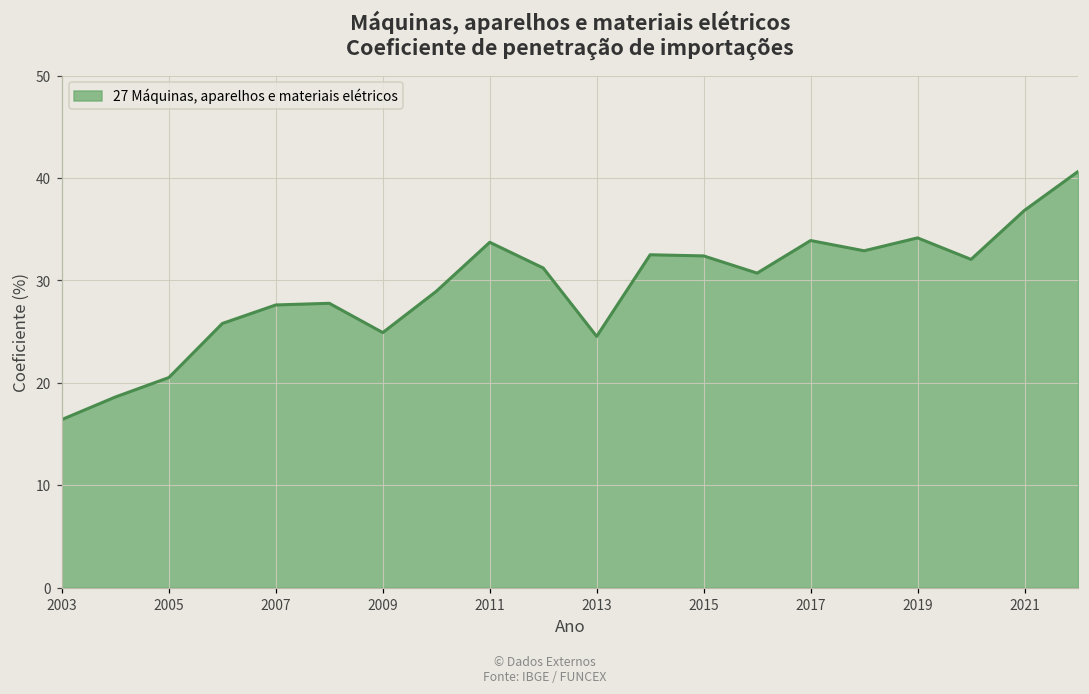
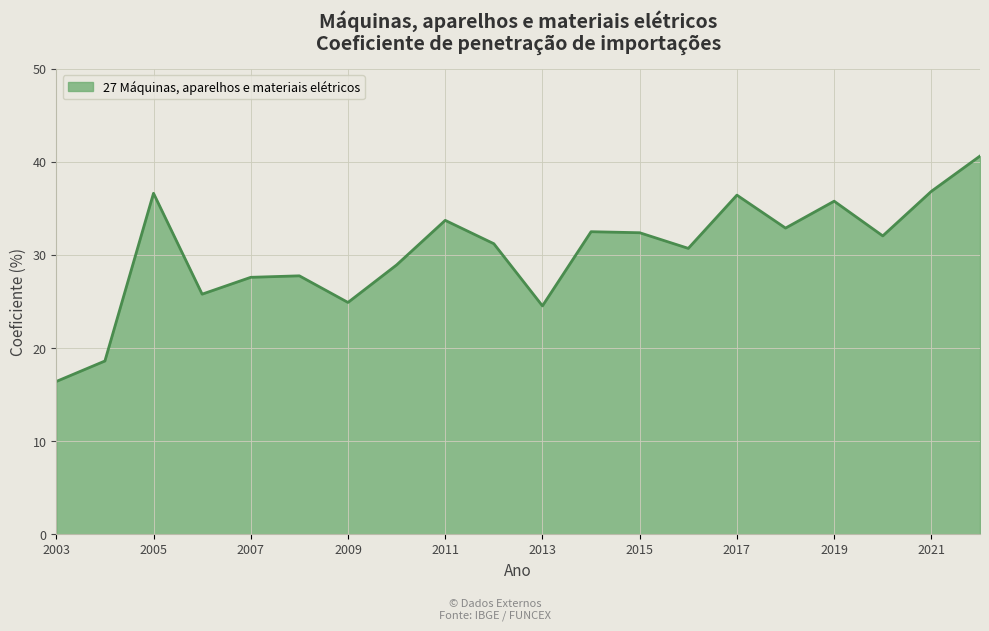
  {
    "2003": 16,
-   "2005": 21,
+   "2005": 37,
    "2007": 28,
    "2009": 25,
    "2011": 34,
    "2013": 25,
    "2015": 32,
-   "2017": 34,
-   "2019": 34,
+   "2017": 36,
+   "2019": 36,
    "2021": 37
  }
